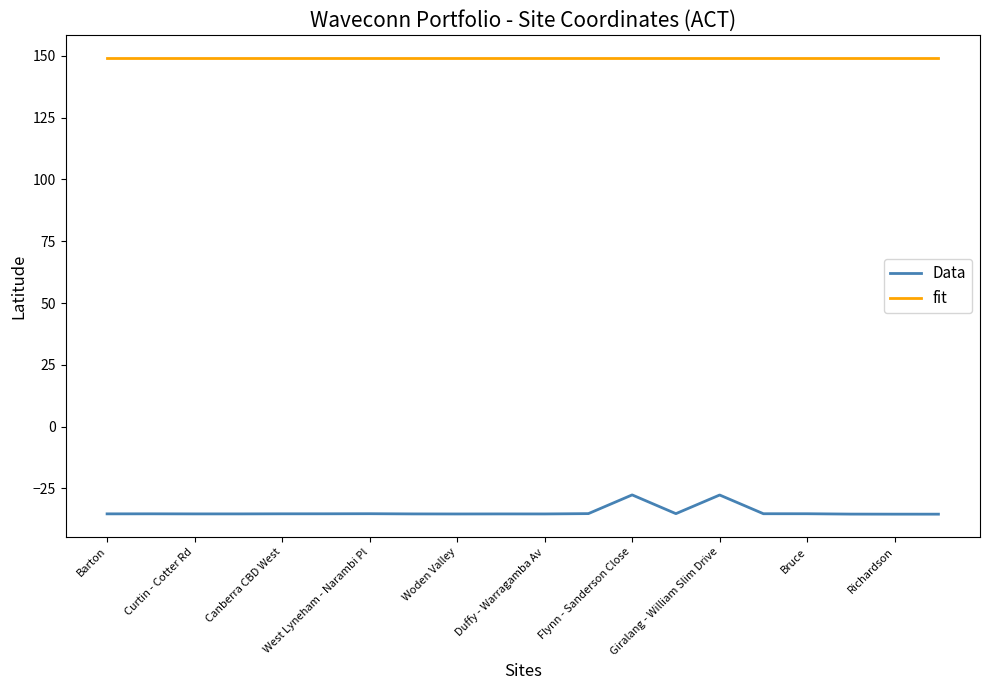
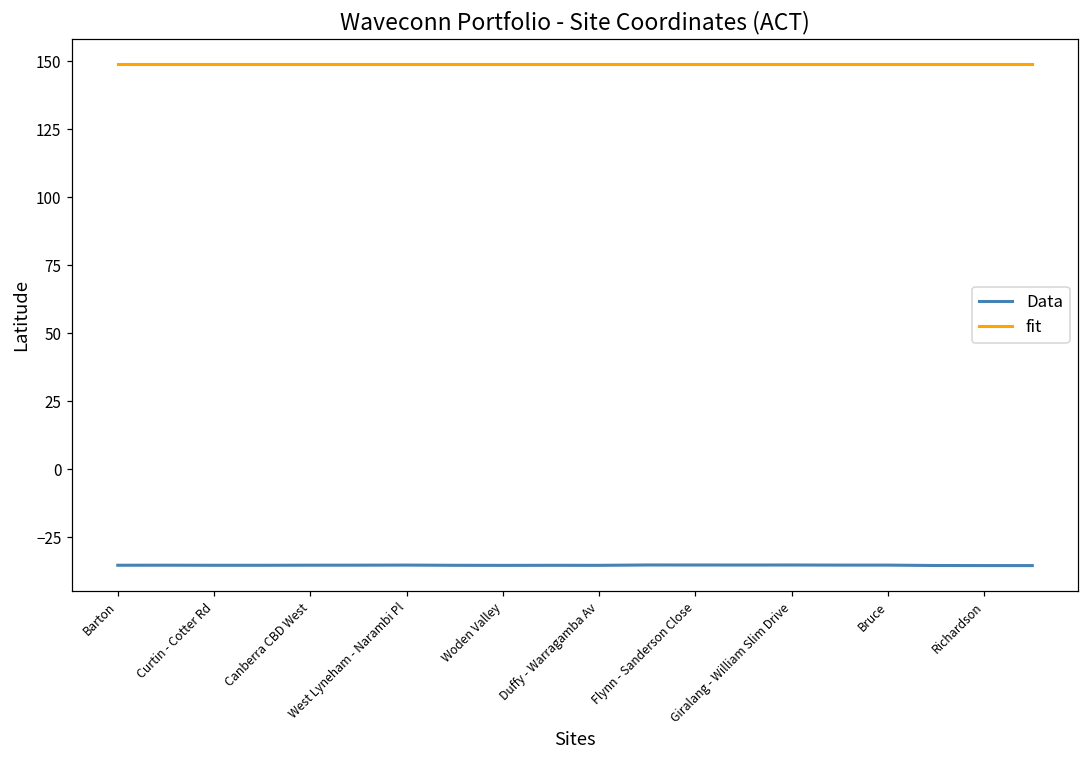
  {
    "Data": {
      "Barton": -35,
      "Curtin - Cotter Rd": -35,
      "Canberra CBD West": -35,
      "West Lyneham - Narambi Pl": -35,
      "Woden Valley": -35,
      "Duffy - Warragamba Av": -35,
-     "Flynn - Sanderson Close": -28,
-     "Giralang - William Slim Drive": -28,
+     "Flynn - Sanderson Close": -35,
+     "Giralang - William Slim Drive": -35,
      "Bruce": -35,
      "Richardson": -35
    },
    "fit": {
      "Barton": 149,
      "Curtin - Cotter Rd": 149,
      "Canberra CBD West": 149,
      "West Lyneham - Narambi Pl": 149,
      "Woden Valley": 149,
      "Duffy - Warragamba Av": 149,
      "Flynn - Sanderson Close": 149,
      "Giralang - William Slim Drive": 149,
      "Bruce": 149,
      "Richardson": 149
    }
  }
